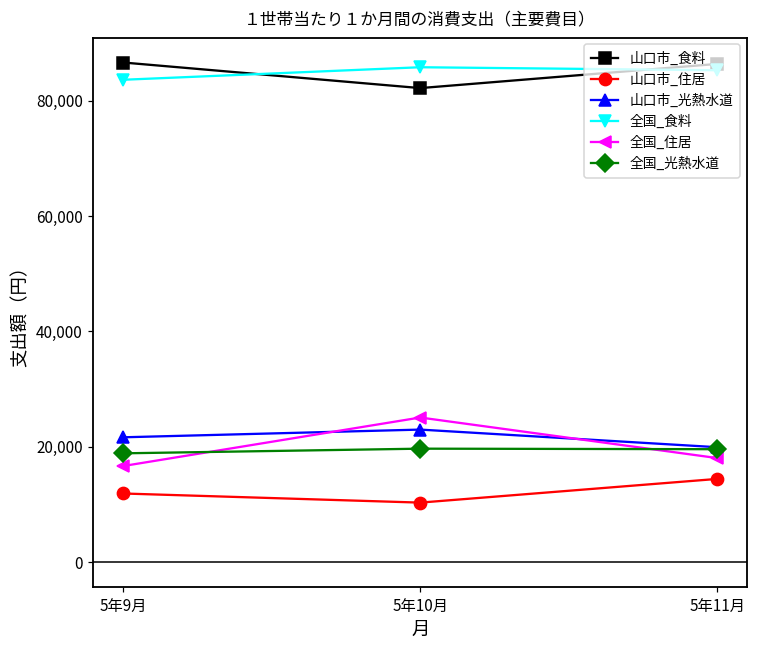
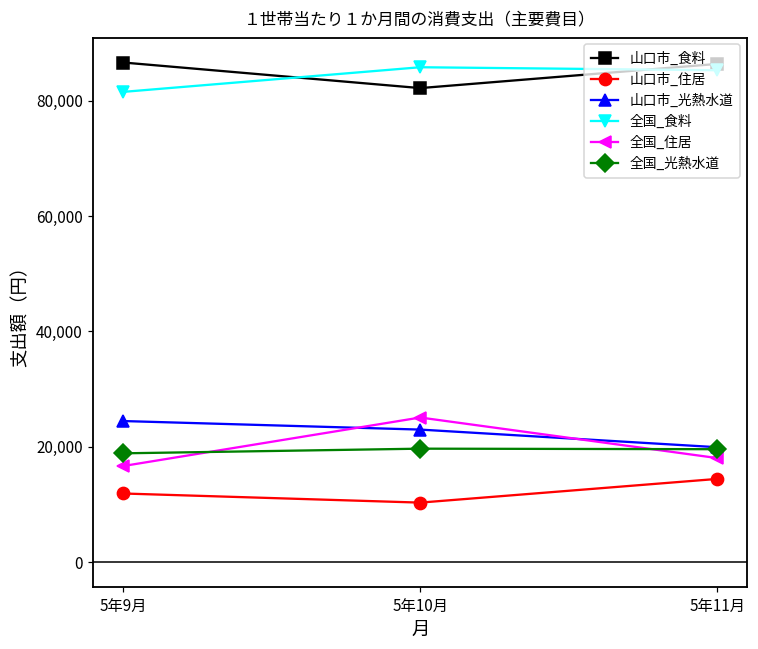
  {
    "山口市_食料": {
      "5年9月": "87,000",
      "5年10月": "82,000"
    },
    "山口市_住居": {
      "5年9月": "12,000",
      "5年10月": "10,000",
      "5年11月": "14,000"
    },
    "山口市_光熱水道": {
-     "5年9月": "22,000",
+     "5年9月": "24,000",
      "5年10月": "23,000"
    },
    "全国_食料": {
-     "5年9月": "84,000",
+     "5年9月": "82,000",
      "5年10月": "86,000"
    },
    "全国_住居": {
      "5年9月": "17,000",
      "5年10月": "25,000",
      "5年11月": "18,000"
    },
    "全国_光熱水道": {
      "5年9月": "19,000",
      "5年10月": "20,000"
    }
  }
